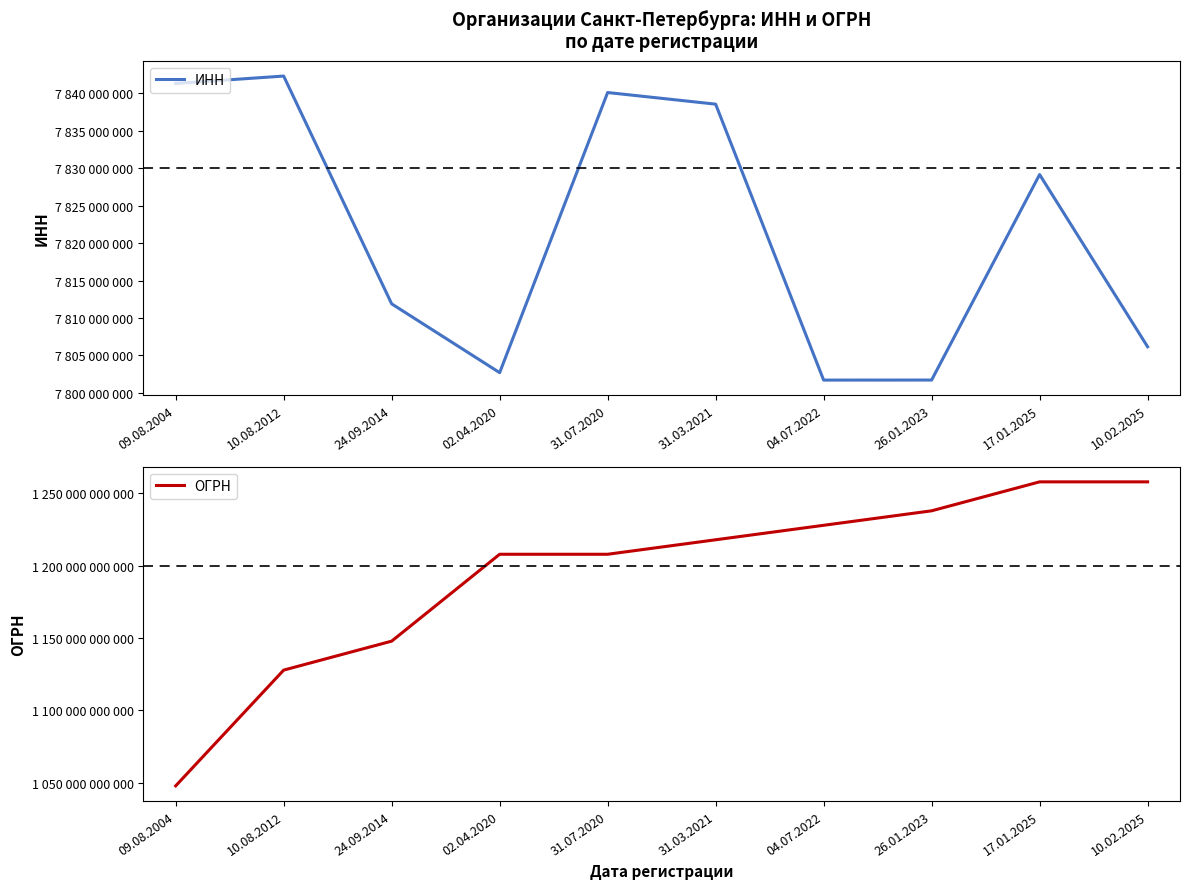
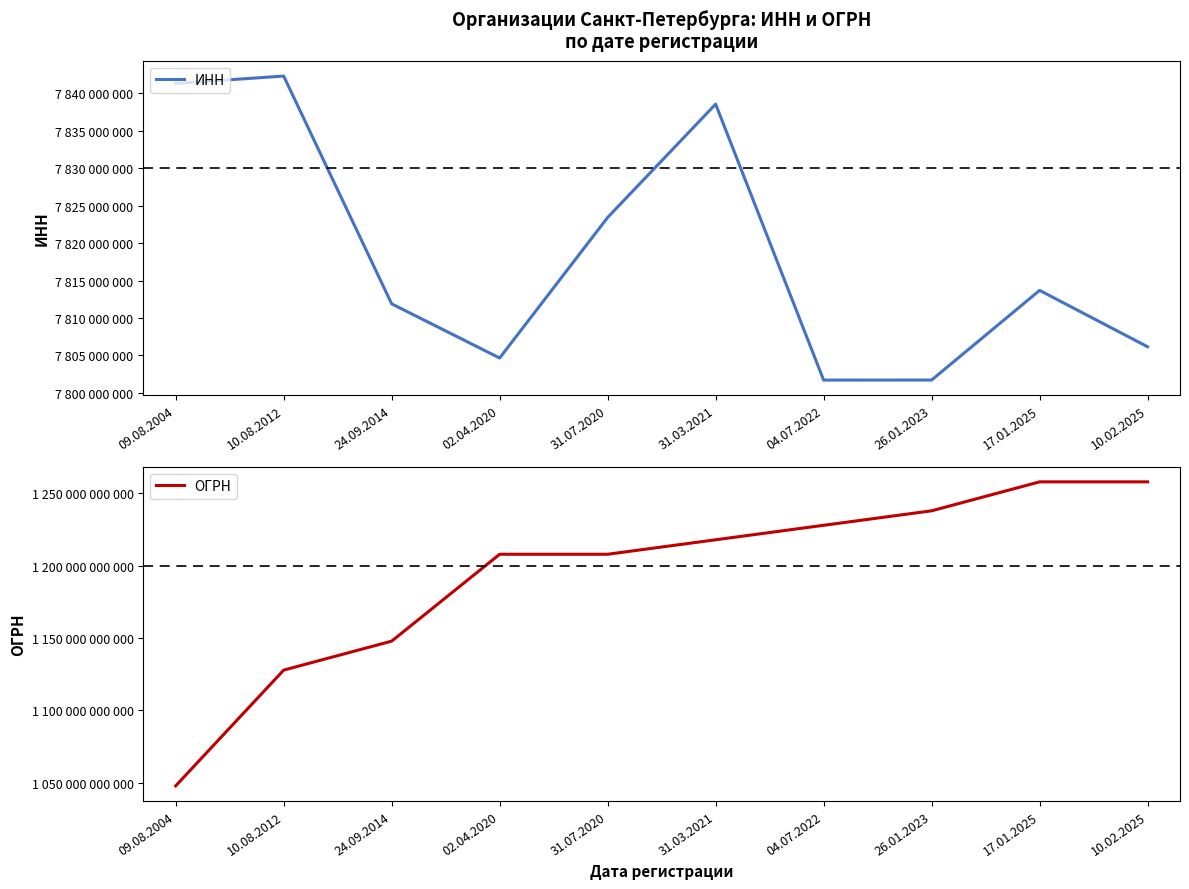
  {
    "Организации Санкт-Петербурга: ИНН и ОГРН по дате регистрации": {
      "10.08.2012": 7842000000,
      "24.09.2014": 7812000000,
-     "02.04.2020": 7803000000,
-     "31.07.2020": 7840000000,
+     "02.04.2020": 7805000000,
+     "31.07.2020": 7823000000,
      "31.03.2021": 7839000000,
      "04.07.2022": 7802000000,
      "26.01.2023": 7802000000,
-     "17.01.2025": 7829000000,
+     "17.01.2025": 7814000000,
      "10.02.2025": 7806000000
    }
  }
